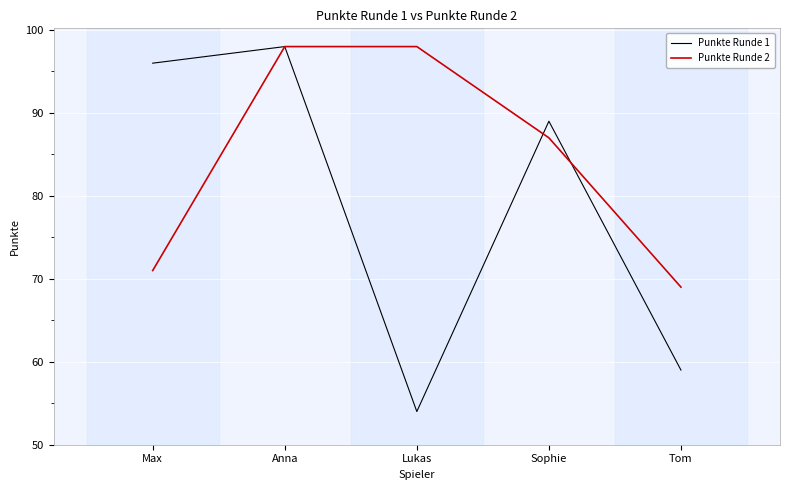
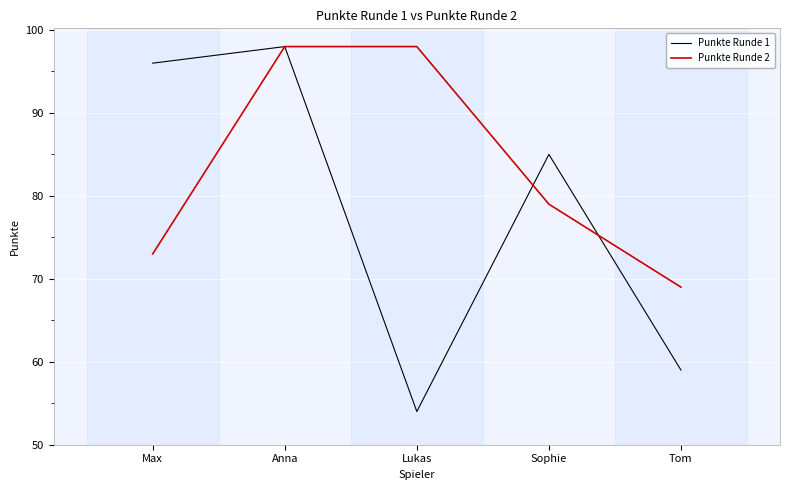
  {
    "Punkte Runde 1": {
      "Max": 96,
      "Lukas": 54,
-     "Sophie": 89,
+     "Sophie": 85,
      "Tom": 59
    },
    "Punkte Runde 2": {
-     "Max": 71,
+     "Max": 73,
      "Lukas": 98,
-     "Sophie": 87,
+     "Sophie": 79,
      "Tom": 69
    }
  }
